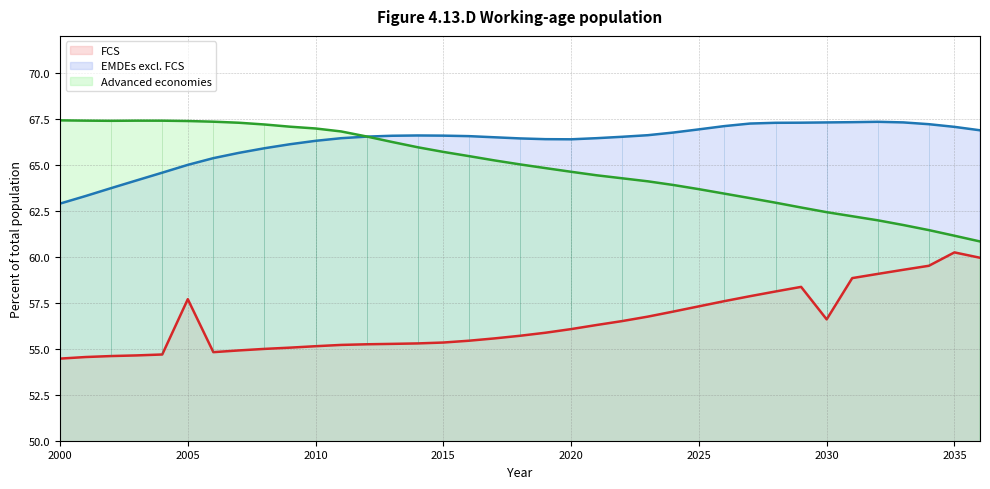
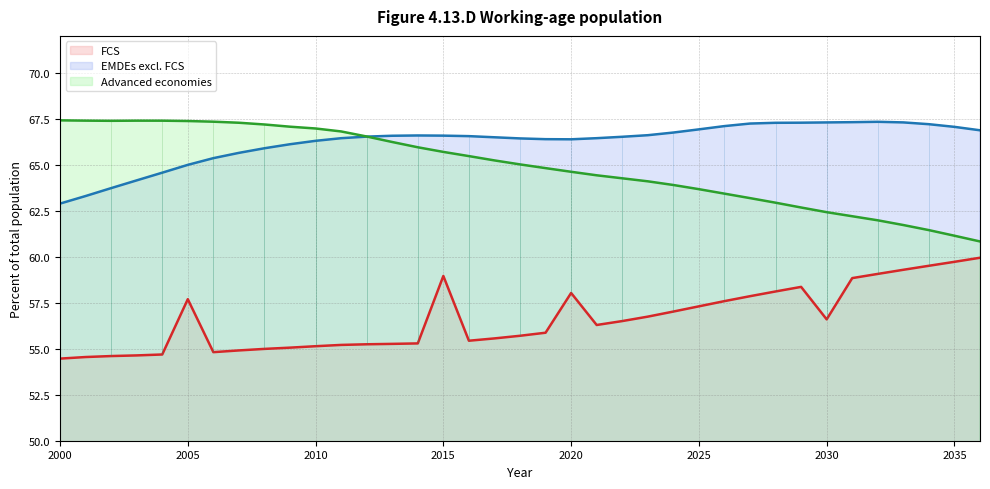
  {
    "FCS": {
      "2000": 54.5,
      "2005": 57.7,
      "2010": 55.1,
-     "2015": 55.3,
-     "2020": 56.1,
+     "2015": 59.0,
+     "2020": 58.0,
      "2025": 57.3,
      "2030": 56.6,
-     "2035": 60.2
+     "2035": 59.7
    }
  }
